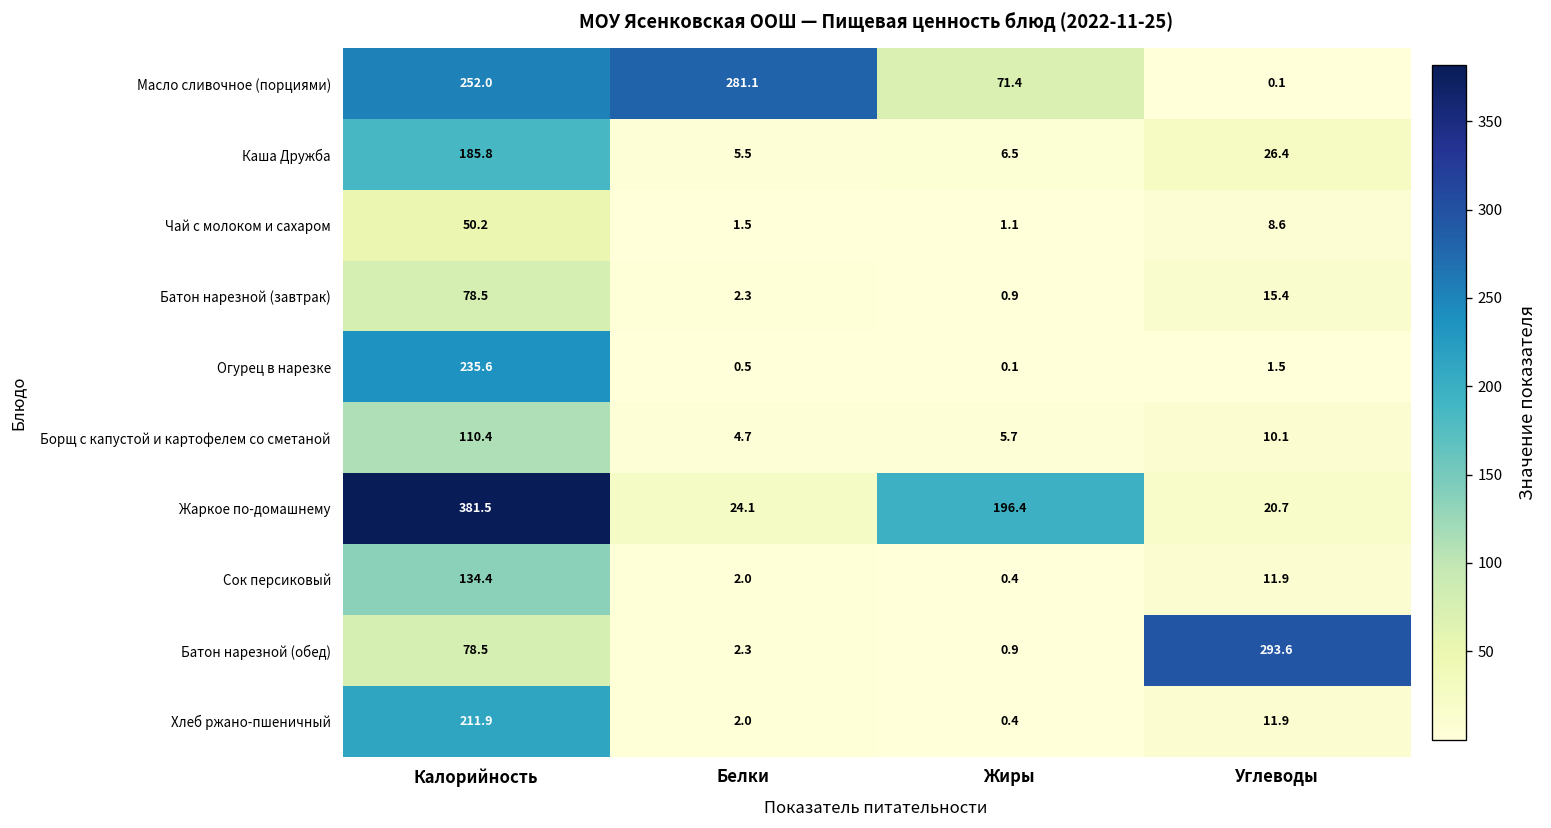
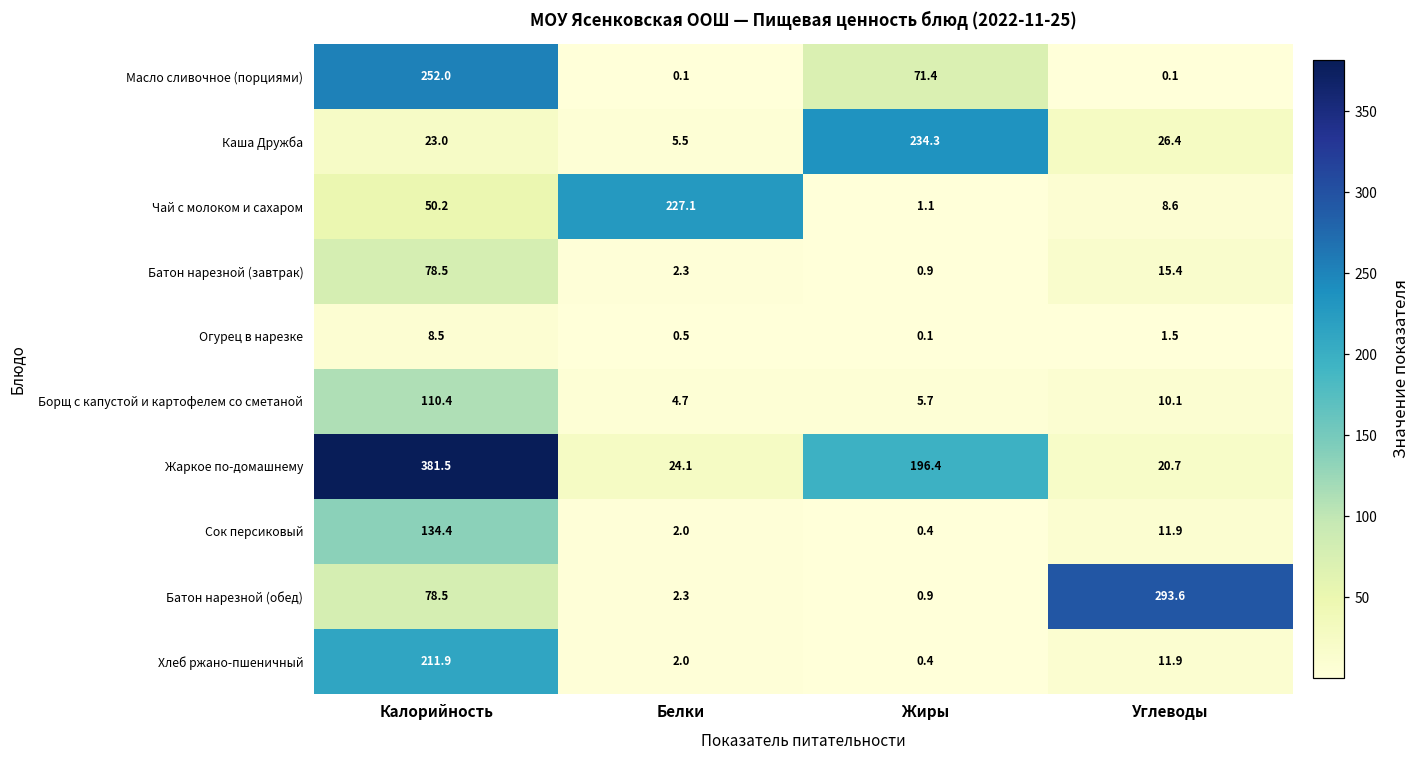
  {
    "Масло сливочное (порциями)": {
      "Калорийность": 252.0,
-     "Белки": 281.1,
+     "Белки": 0.1,
      "Жиры": 71.4,
      "Углеводы": 0.1
    },
    "Каша Дружба": {
-     "Калорийность": 185.8,
+     "Калорийность": 23.0,
      "Белки": 5.5,
-     "Жиры": 6.5,
+     "Жиры": 234.3,
      "Углеводы": 26.4
    },
    "Чай с молоком и сахаром": {
      "Калорийность": 50.2,
-     "Белки": 1.5,
+     "Белки": 227.1,
      "Жиры": 1.1,
      "Углеводы": 8.6
    },
    "Батон нарезной (завтрак)": {
      "Калорийность": 78.5,
      "Белки": 2.3,
      "Жиры": 0.9,
      "Углеводы": 15.4
    },
    "Огурец в нарезке": {
-     "Калорийность": 235.6,
+     "Калорийность": 8.5,
      "Белки": 0.5,
      "Жиры": 0.1,
      "Углеводы": 1.5
    },
    "Борщ с капустой и картофелем со сметаной": {
      "Калорийность": 110.4,
      "Белки": 4.7,
      "Жиры": 5.7,
      "Углеводы": 10.1
    },
    "Жаркое по-домашнему": {
      "Калорийность": 381.5,
      "Белки": 24.1,
      "Жиры": 196.4,
      "Углеводы": 20.7
    },
    "Сок персиковый": {
      "Калорийность": 134.4,
      "Белки": 2.0,
      "Жиры": 0.4,
      "Углеводы": 11.9
    },
    "Батон нарезной (обед)": {
      "Калорийность": 78.5,
      "Белки": 2.3,
      "Жиры": 0.9,
      "Углеводы": 293.6
    },
    "Хлеб ржано-пшеничный": {
      "Калорийность": 211.9,
      "Белки": 2.0,
      "Жиры": 0.4,
      "Углеводы": 11.9
    }
  }
